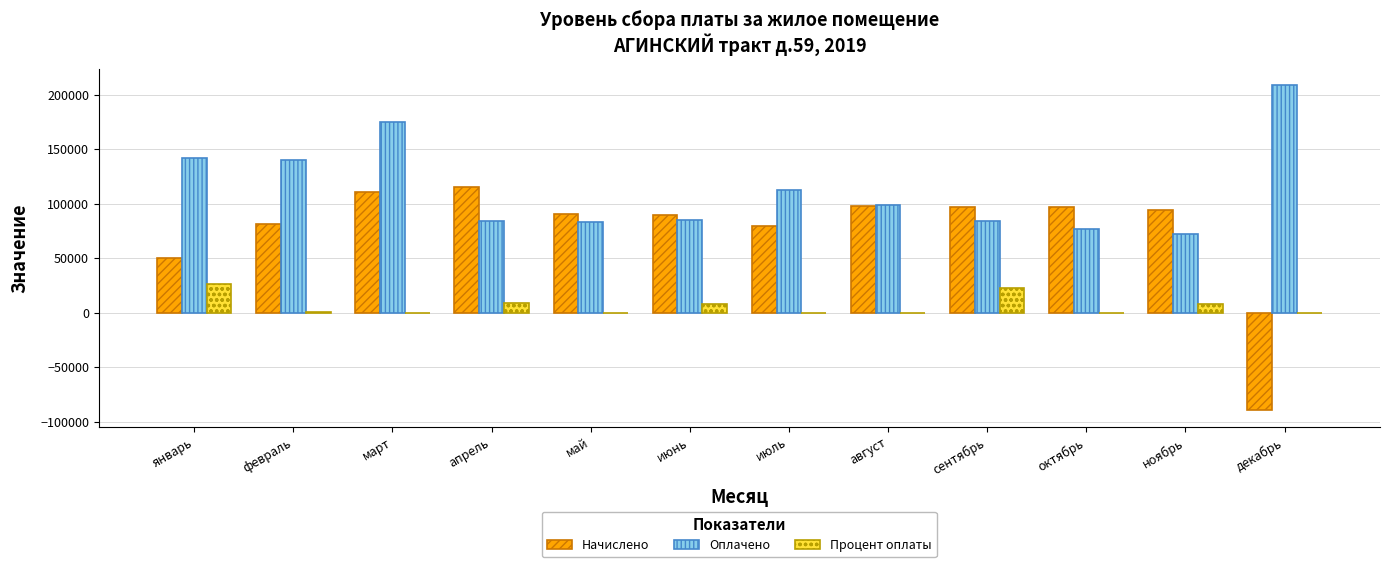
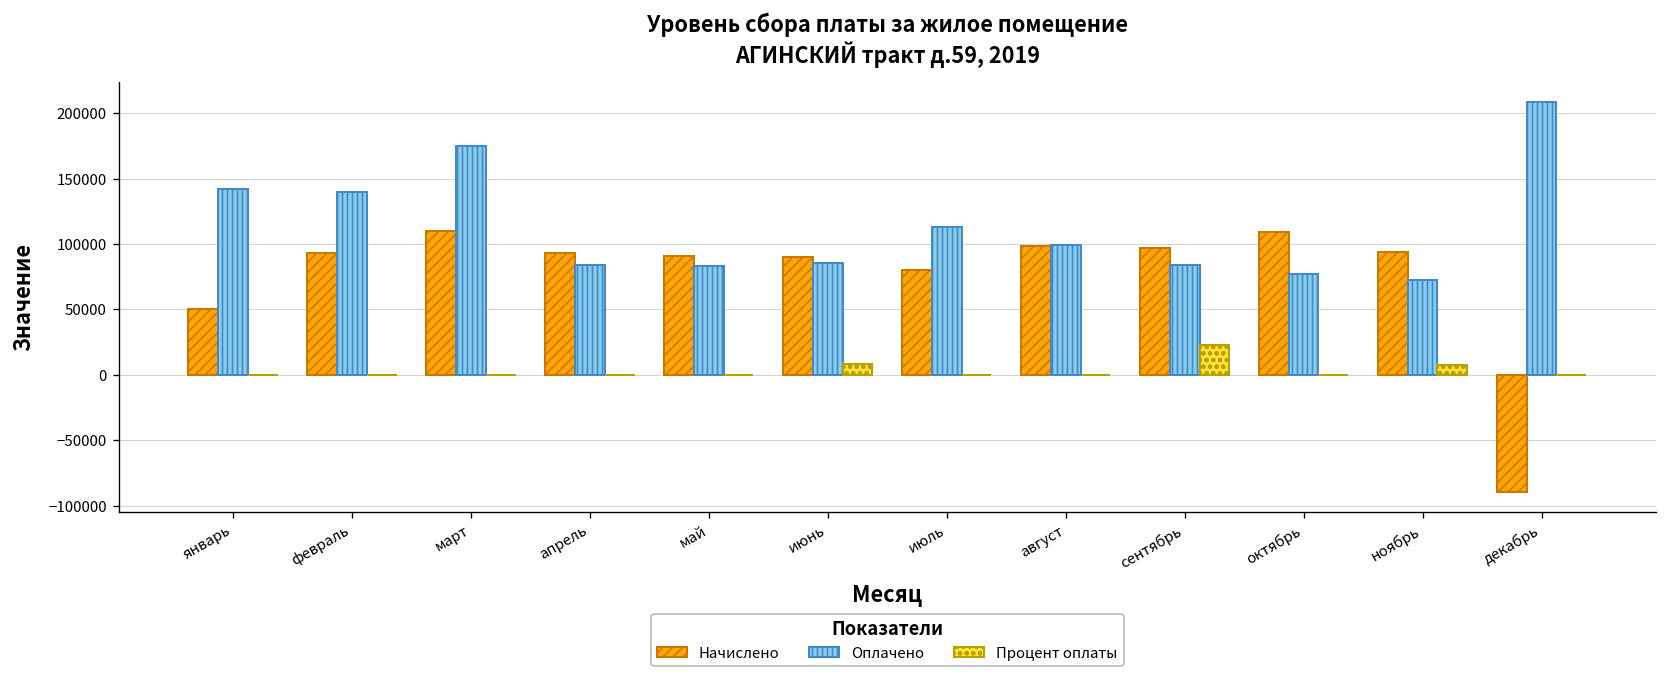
  {
    "Начислено": {
      "январь": 50000,
-     "февраль": 81000,
+     "февраль": 93000,
      "март": 110000,
-     "апрель": 115000,
+     "апрель": 93000,
      "май": 91000,
      "июнь": 90000,
      "июль": 80000,
      "август": 98000,
      "сентябрь": 97000,
-     "октябрь": 97000,
+     "октябрь": 110000,
      "ноябрь": 94000,
      "декабрь": -90000
    },
    "Оплачено": {
      "январь": 142000,
      "февраль": 140000,
      "март": 175000,
      "апрель": 84000,
      "май": 83000,
      "июнь": 85000,
      "июль": 113000,
      "август": 99000,
      "сентябрь": 84000,
      "октябрь": 77000,
      "ноябрь": 72000,
      "декабрь": 209000
    },
    "Процент оплаты": {
-     "январь": 27000,
-     "апрель": 9000,
+     "январь": 0,
+     "апрель": 0,
      "июнь": 8000,
      "сентябрь": 23000,
      "ноябрь": 8000
    }
  }
